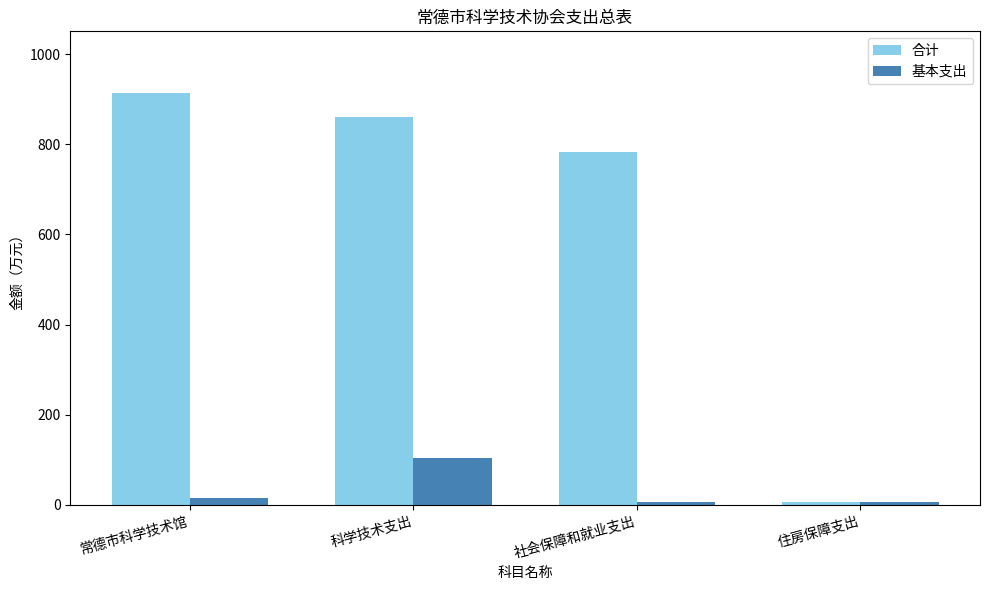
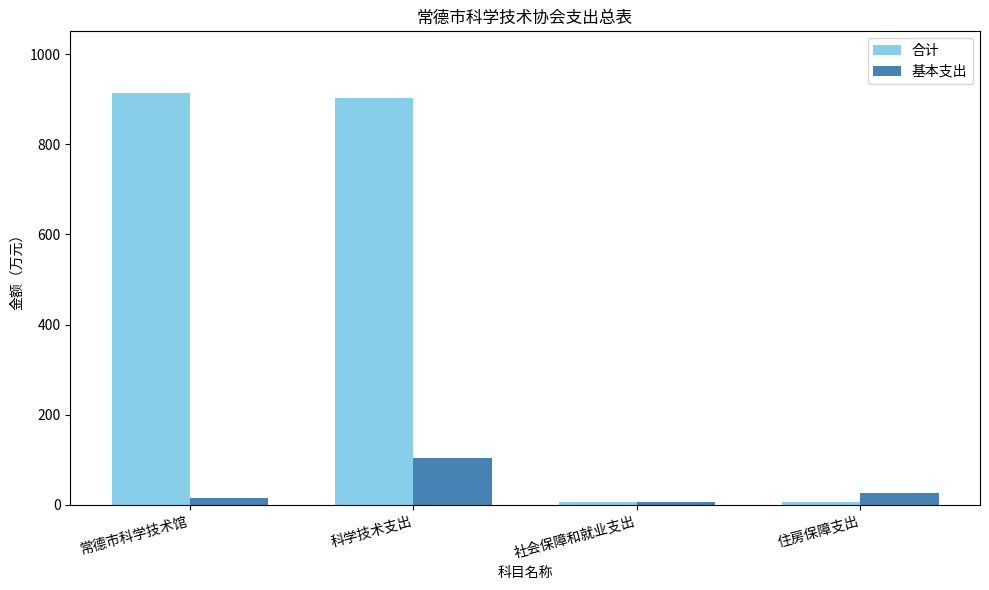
  {
    "合计": {
      "常德市科学技术馆": 910,
-     "科学技术支出": 860,
-     "社会保障和就业支出": 780,
+     "科学技术支出": 900,
+     "社会保障和就业支出": 10,
      "住房保障支出": 10
    },
    "基本支出": {
      "常德市科学技术馆": 20,
      "科学技术支出": 100,
      "社会保障和就业支出": 10,
-     "住房保障支出": 10
+     "住房保障支出": 30
    }
  }
